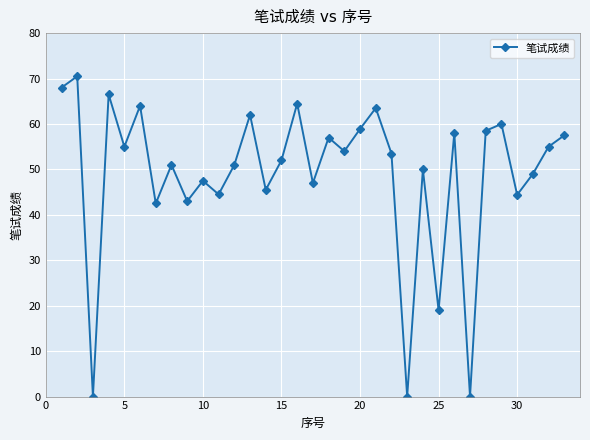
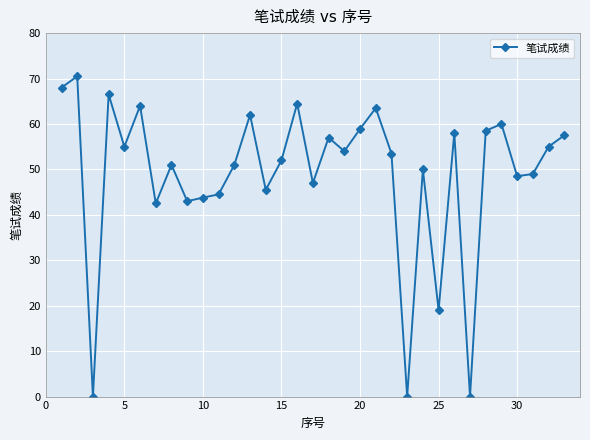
  {
    "5": 55,
-   "10": 48,
+   "10": 44,
    "15": 52,
    "20": 59,
    "25": 19,
-   "30": 44
+   "30": 49
  }
